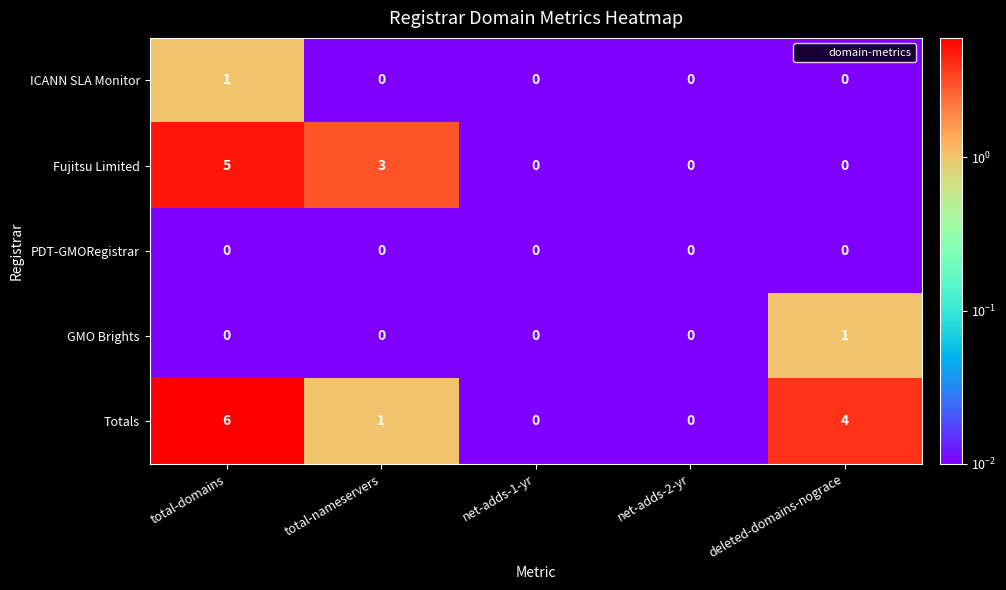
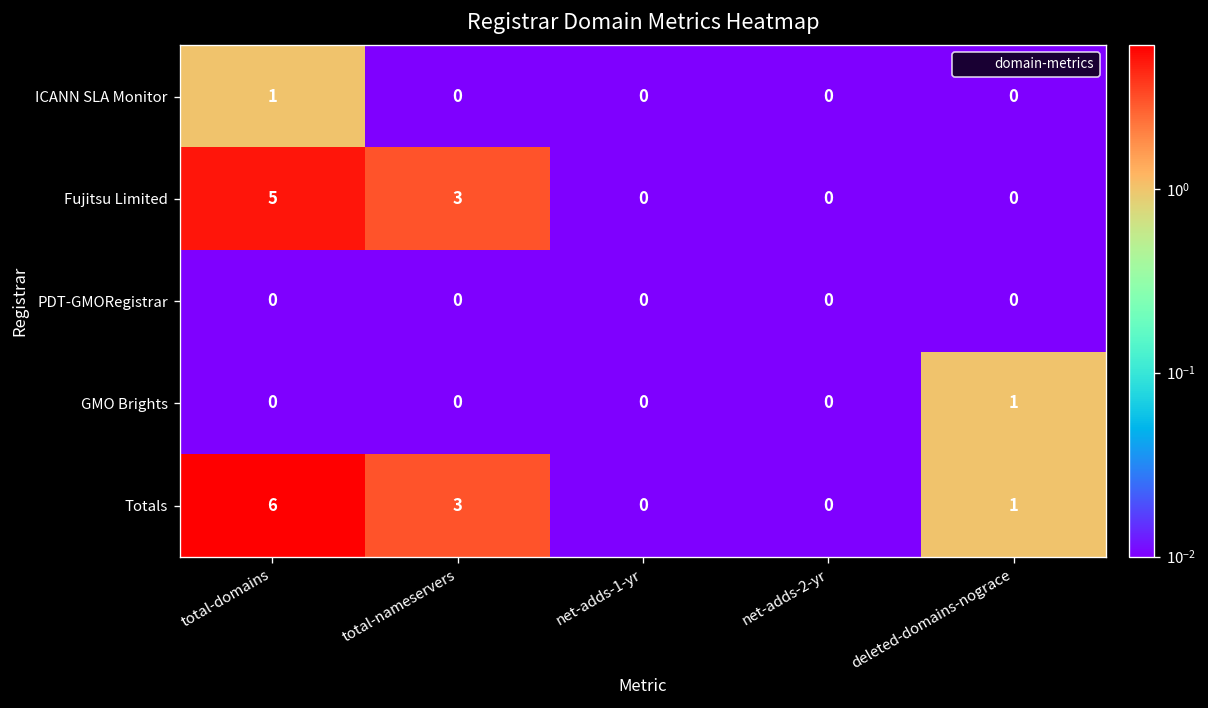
  {
    "ICANN SLA Monitor": {
      "total-domains": 1,
      "total-nameservers": 0,
      "net-adds-1-yr": 0,
      "net-adds-2-yr": 0,
      "deleted-domains-nograce": 0
    },
    "Fujitsu Limited": {
      "total-domains": 5,
      "total-nameservers": 3,
      "net-adds-1-yr": 0,
      "net-adds-2-yr": 0,
      "deleted-domains-nograce": 0
    },
    "PDT-GMORegistrar": {
      "total-domains": 0,
      "total-nameservers": 0,
      "net-adds-1-yr": 0,
      "net-adds-2-yr": 0,
      "deleted-domains-nograce": 0
    },
    "GMO Brights": {
      "total-domains": 0,
      "total-nameservers": 0,
      "net-adds-1-yr": 0,
      "net-adds-2-yr": 0,
      "deleted-domains-nograce": 1
    },
    "Totals": {
      "total-domains": 6,
-     "total-nameservers": 1,
+     "total-nameservers": 3,
      "net-adds-1-yr": 0,
      "net-adds-2-yr": 0,
-     "deleted-domains-nograce": 4
+     "deleted-domains-nograce": 1
    }
  }
